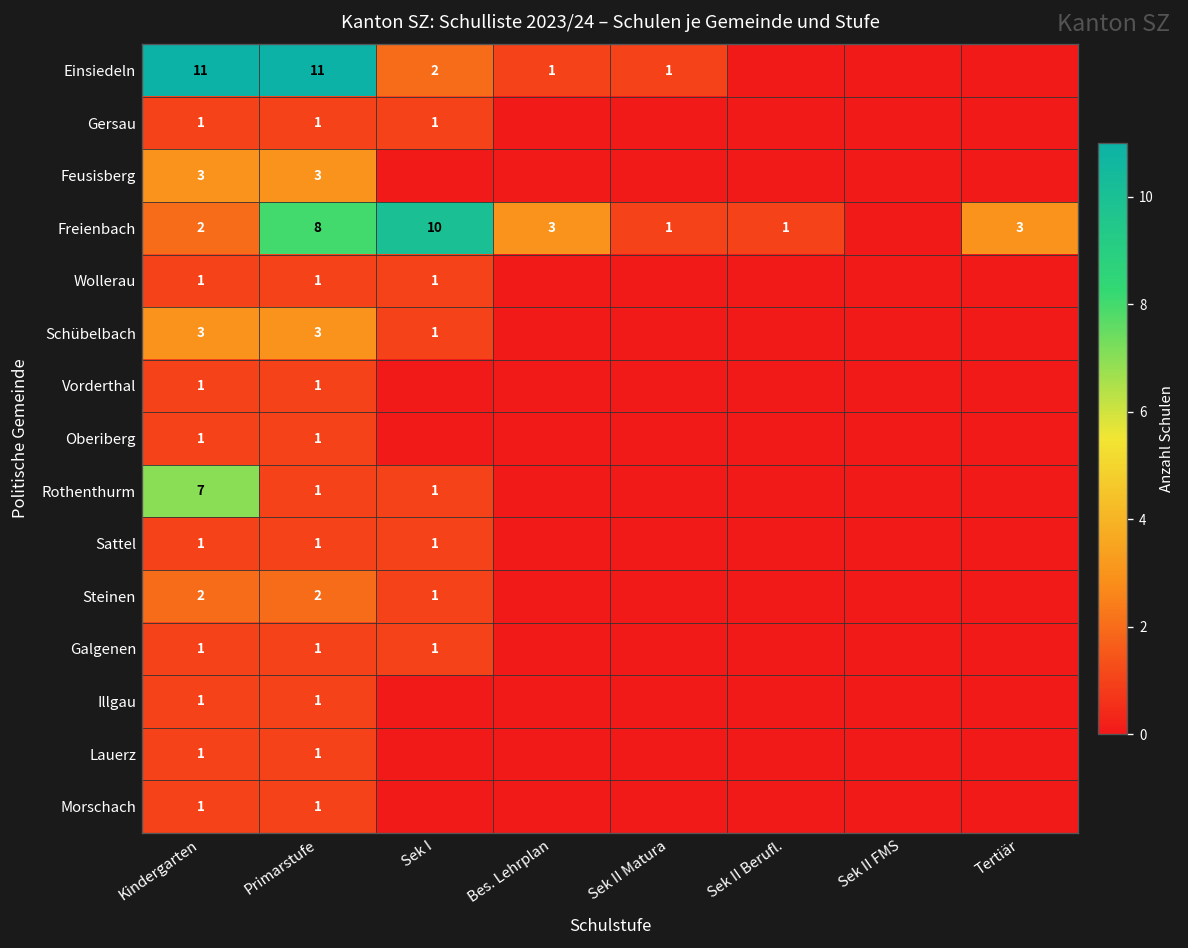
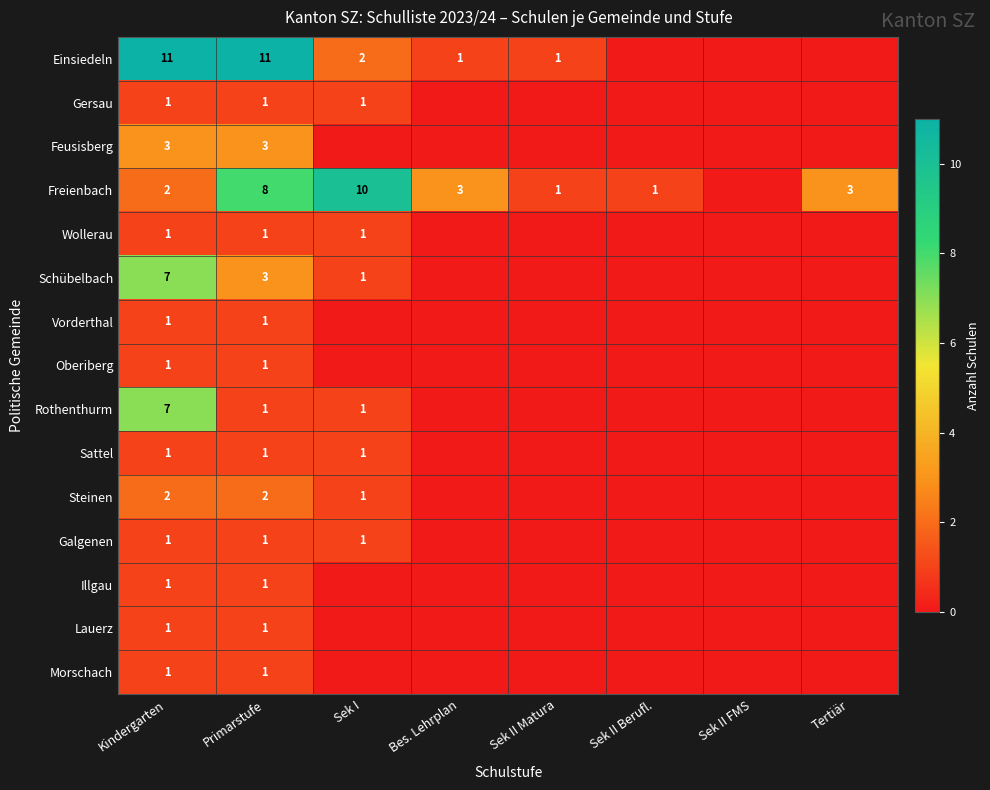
  {
    "Einsiedeln": {
      "Kindergarten": 11,
      "Primarstufe": 11,
      "Sek I": 2,
      "Bes. Lehrplan": 1,
      "Sek II Matura": 1
    },
    "Gersau": {
      "Kindergarten": 1,
      "Primarstufe": 1,
      "Sek I": 1
    },
    "Feusisberg": {
      "Kindergarten": 3,
      "Primarstufe": 3
    },
    "Freienbach": {
      "Kindergarten": 2,
      "Primarstufe": 8,
      "Sek I": 10,
      "Bes. Lehrplan": 3,
      "Sek II Matura": 1,
      "Sek II Berufl.": 1,
      "Tertiär": 3
    },
    "Wollerau": {
      "Kindergarten": 1,
      "Primarstufe": 1,
      "Sek I": 1
    },
    "Schübelbach": {
-     "Kindergarten": 3,
+     "Kindergarten": 7,
      "Primarstufe": 3,
      "Sek I": 1
    },
    "Vorderthal": {
      "Kindergarten": 1,
      "Primarstufe": 1
    },
    "Oberiberg": {
      "Kindergarten": 1,
      "Primarstufe": 1
    },
    "Rothenthurm": {
      "Kindergarten": 7,
      "Primarstufe": 1,
      "Sek I": 1
    },
    "Sattel": {
      "Kindergarten": 1,
      "Primarstufe": 1,
      "Sek I": 1
    },
    "Steinen": {
      "Kindergarten": 2,
      "Primarstufe": 2,
      "Sek I": 1
    },
    "Galgenen": {
      "Kindergarten": 1,
      "Primarstufe": 1,
      "Sek I": 1
    },
    "Illgau": {
      "Kindergarten": 1,
      "Primarstufe": 1
    },
    "Lauerz": {
      "Kindergarten": 1,
      "Primarstufe": 1
    },
    "Morschach": {
      "Kindergarten": 1,
      "Primarstufe": 1
    }
  }
